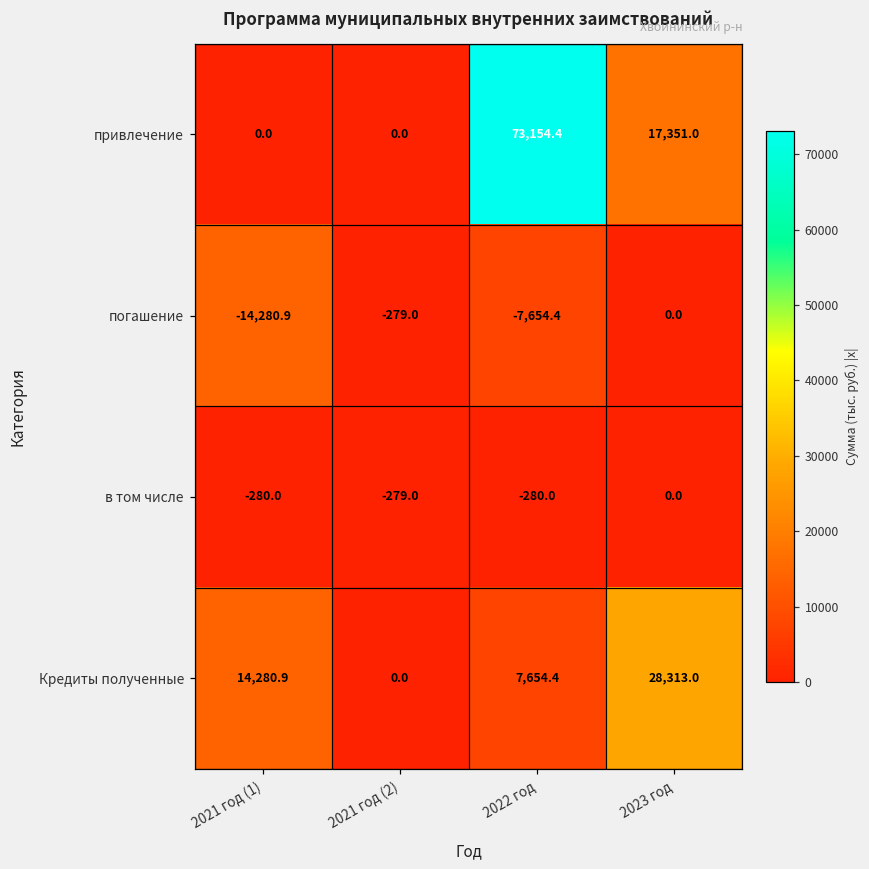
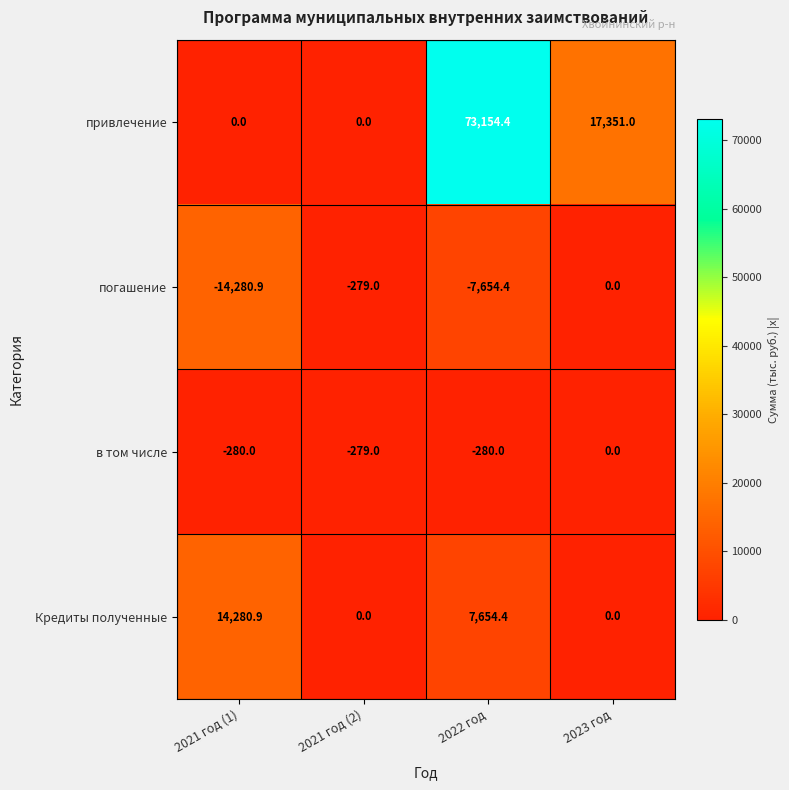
  {
    "привлечение": {
      "2021 год (1)": "0.0",
      "2021 год (2)": "0.0",
      "2022 год": "73,154.4",
      "2023 год": "17,351.0"
    },
    "погашение": {
      "2021 год (1)": "-14,280.9",
      "2021 год (2)": "-279.0",
      "2022 год": "-7,654.4",
      "2023 год": "0.0"
    },
    "в том числе": {
      "2021 год (1)": "-280.0",
      "2021 год (2)": "-279.0",
      "2022 год": "-280.0",
      "2023 год": "0.0"
    },
    "Кредиты полученные": {
      "2021 год (1)": "14,280.9",
      "2021 год (2)": "0.0",
      "2022 год": "7,654.4",
-     "2023 год": "28,313.0"
+     "2023 год": "0.0"
    }
  }
